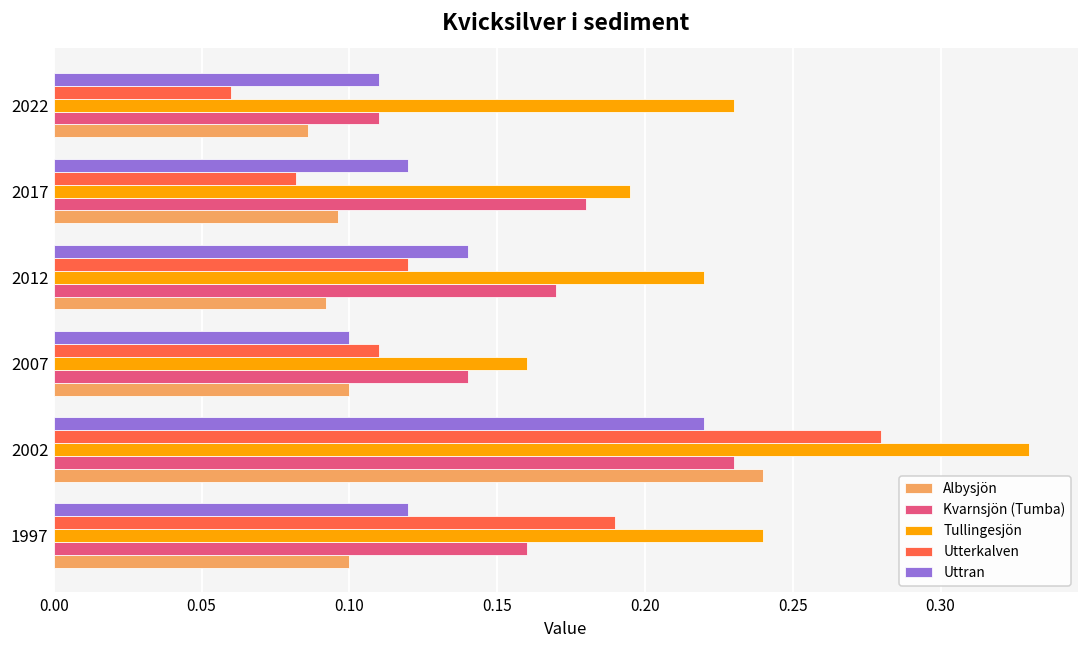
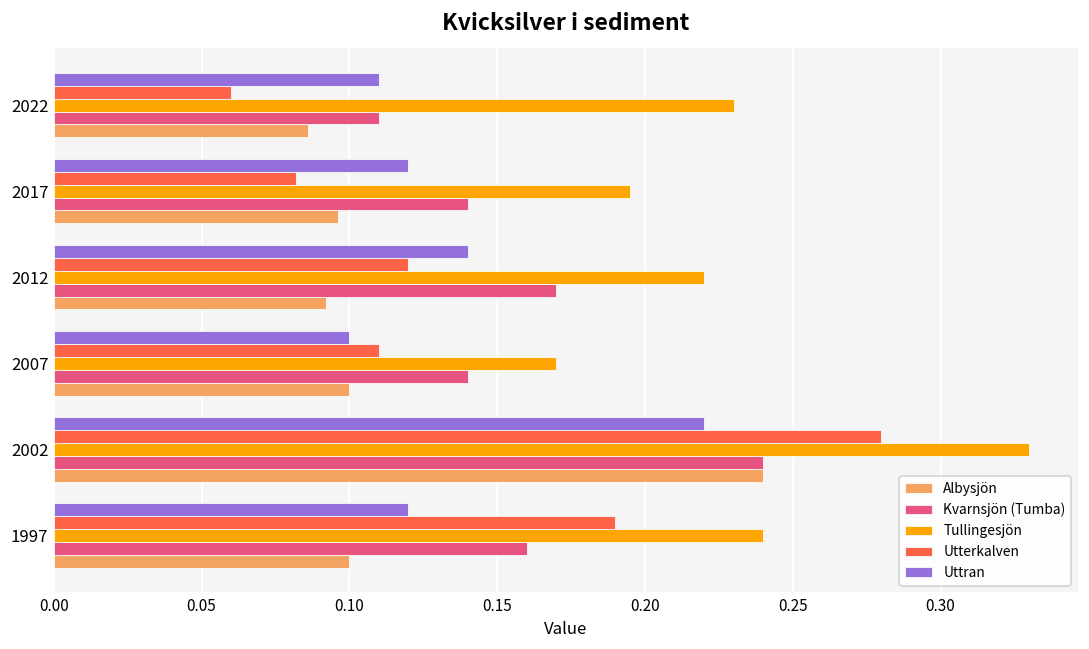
  {
    "Albysjön": {
      "2022": 0.086,
      "2017": 0.096,
      "2012": 0.092,
      "2007": 0.10,
      "2002": 0.24,
      "1997": 0.10
    },
    "Kvarnsjön (Tumba)": {
      "2022": 0.11,
-     "2017": 0.18,
+     "2017": 0.14,
      "2012": 0.17,
      "2007": 0.14,
-     "2002": 0.23,
+     "2002": 0.24,
      "1997": 0.16
    },
    "Tullingesjön": {
      "2022": 0.23,
      "2017": 0.195,
      "2012": 0.22,
-     "2007": 0.16,
+     "2007": 0.17,
      "2002": 0.33,
      "1997": 0.24
    },
    "Utterkalven": {
      "2022": 0.06,
      "2017": 0.082,
      "2012": 0.12,
      "2007": 0.11,
      "2002": 0.28,
      "1997": 0.19
    },
    "Uttran": {
      "2022": 0.11,
      "2017": 0.12,
      "2012": 0.14,
      "2007": 0.10,
      "2002": 0.22,
      "1997": 0.12
    }
  }
